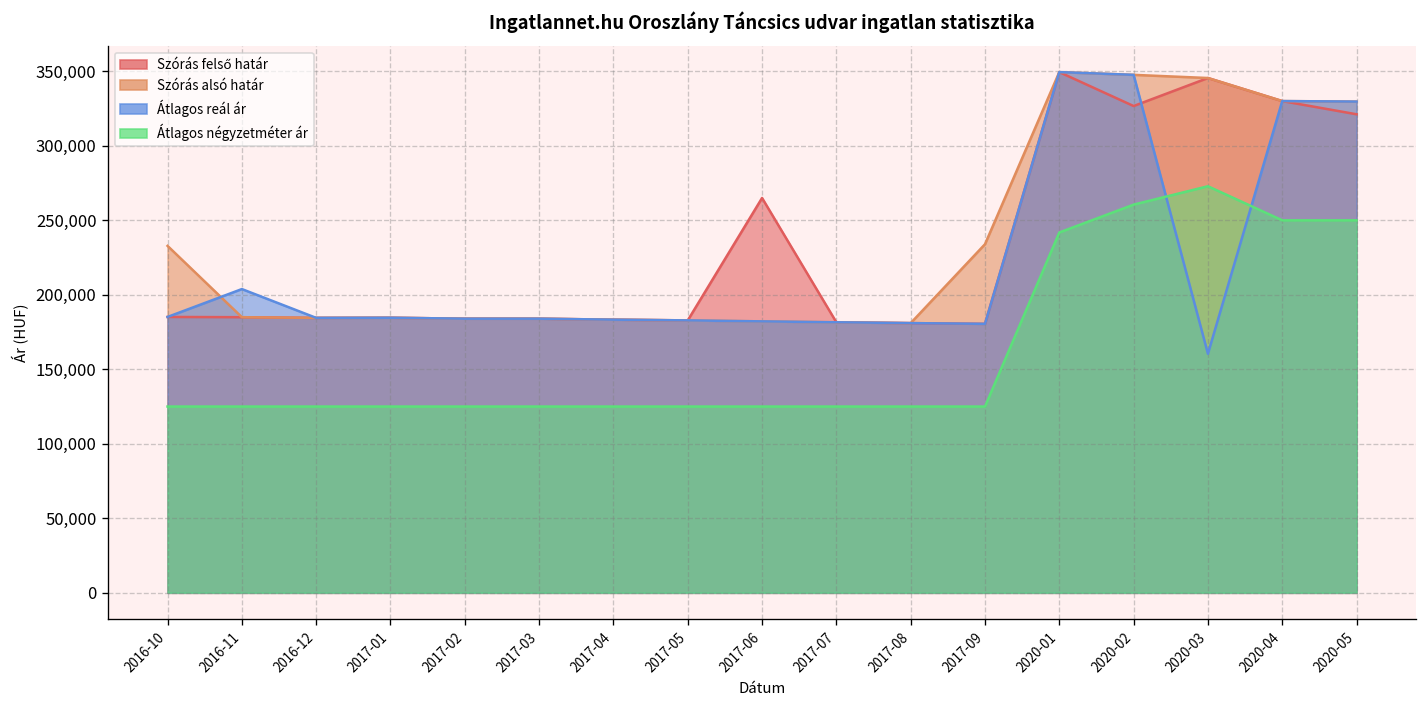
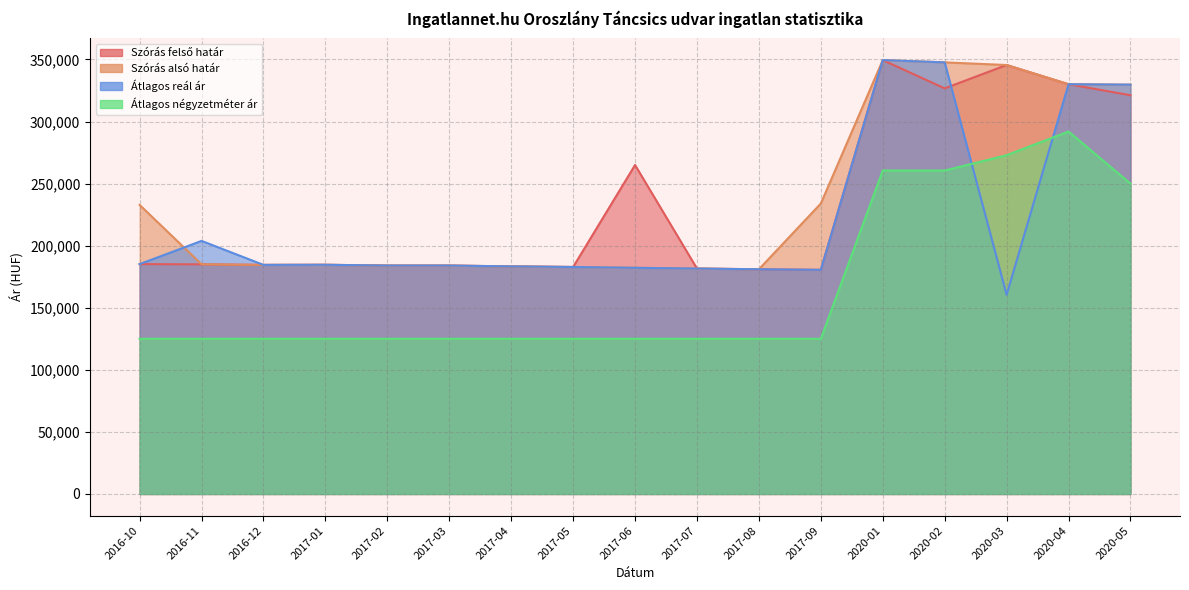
  {
    "Átlagos reál ár": {
      "2016-11": "204,000",
      "2020-03": "160,000"
    },
    "Átlagos négyzetméter ár": {
      "2016-10": "125,000",
      "2016-11": "125,000",
      "2016-12": "125,000",
      "2017-01": "125,000",
      "2017-02": "125,000",
      "2017-03": "125,000",
      "2017-04": "125,000",
      "2017-05": "125,000",
      "2017-06": "125,000",
      "2017-07": "125,000",
      "2017-08": "125,000",
      "2017-09": "125,000",
-     "2020-01": "242,000",
+     "2020-01": "261,000",
      "2020-02": "261,000",
      "2020-03": "273,000",
-     "2020-04": "250,000",
+     "2020-04": "292,000",
      "2020-05": "250,000"
    }
  }
